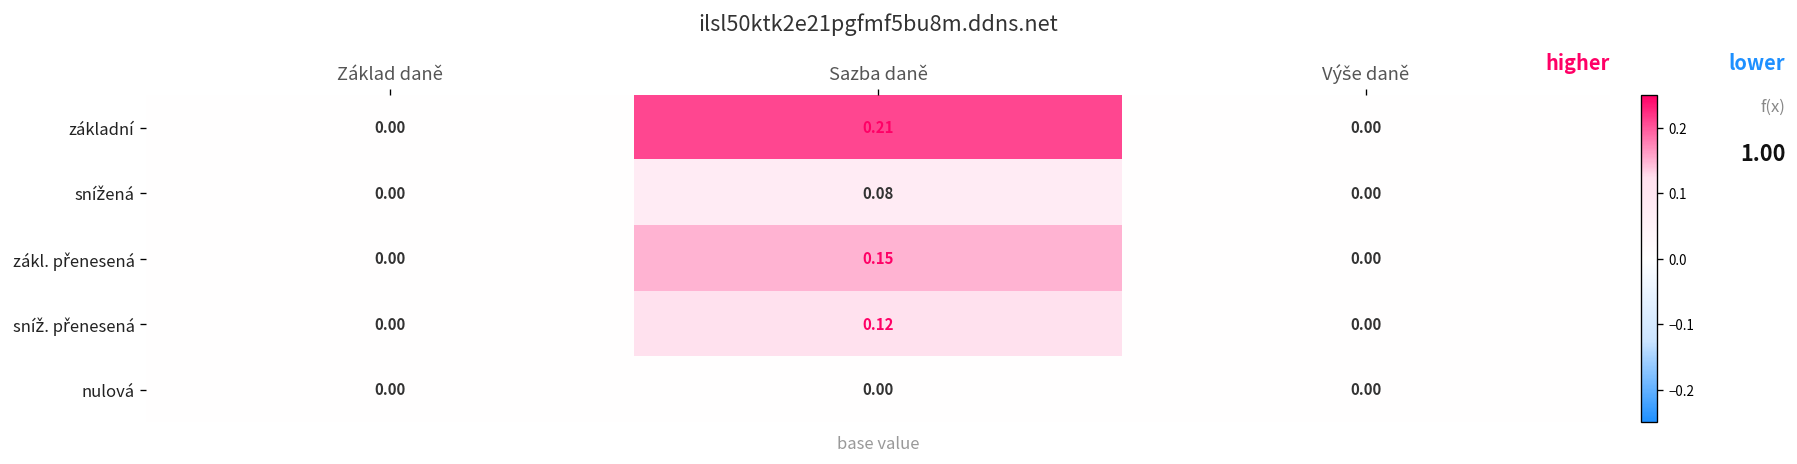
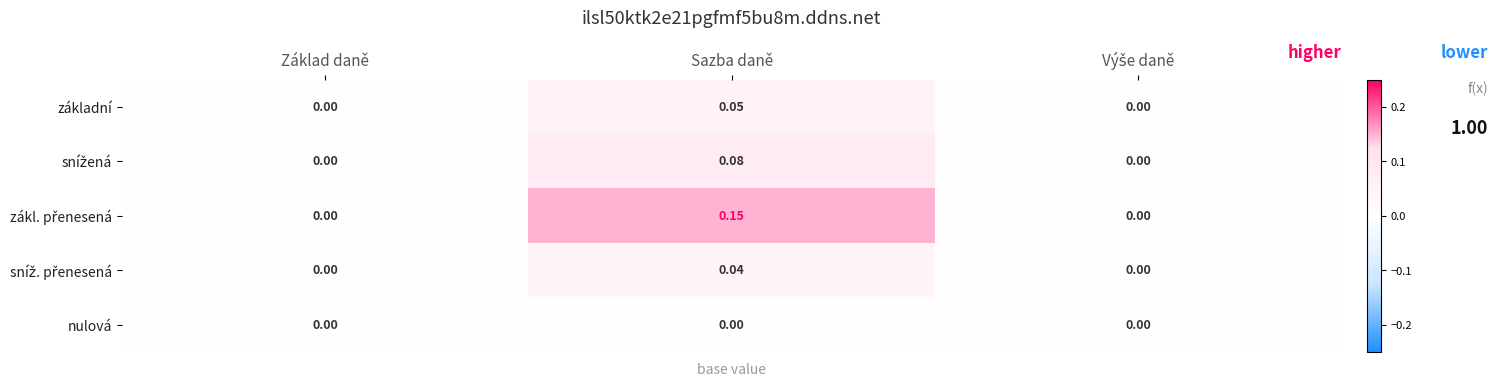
  {
    "základní": {
      "Základ daně": 0.00,
-     "Sazba daně": 0.21,
+     "Sazba daně": 0.05,
      "Výše daně": 0.00
    },
    "snížená": {
      "Základ daně": 0.00,
      "Sazba daně": 0.08,
      "Výše daně": 0.00
    },
    "zákl. přenesená": {
      "Základ daně": 0.00,
      "Sazba daně": 0.15,
      "Výše daně": 0.00
    },
    "sníž. přenesená": {
      "Základ daně": 0.00,
-     "Sazba daně": 0.12,
+     "Sazba daně": 0.04,
      "Výše daně": 0.00
    },
    "nulová": {
      "Základ daně": 0.00,
      "Sazba daně": 0.00,
      "Výše daně": 0.00
    }
  }
